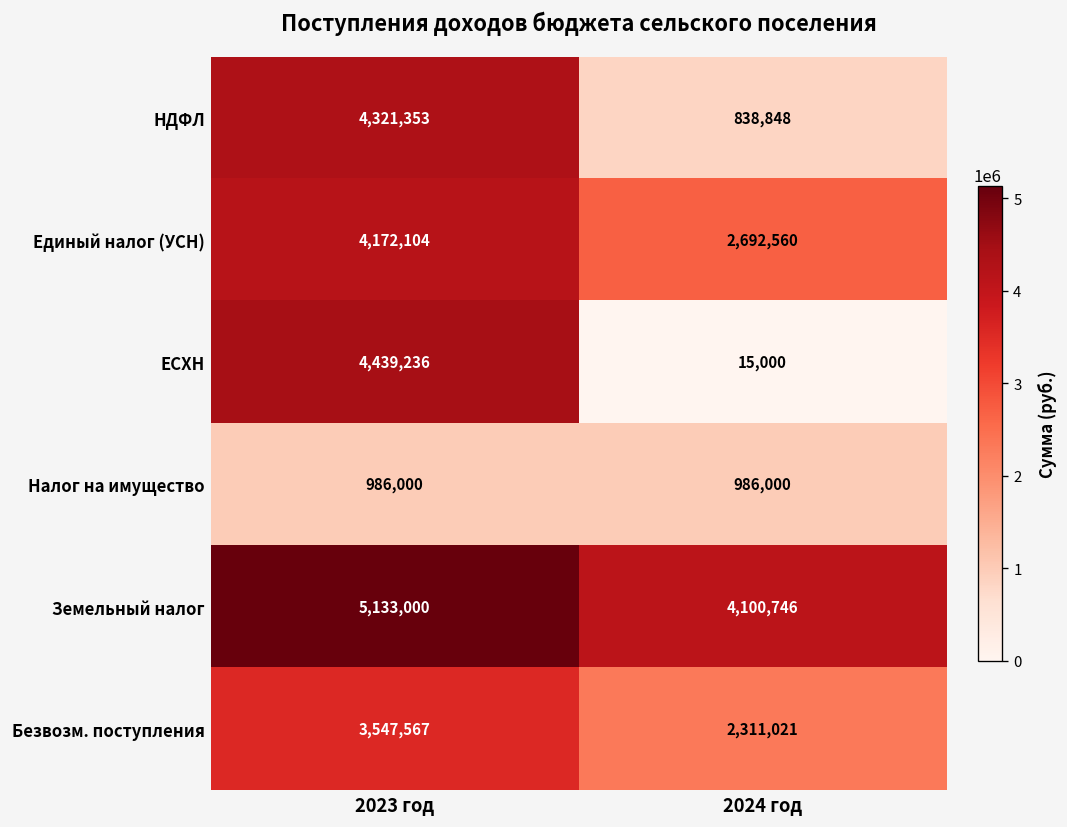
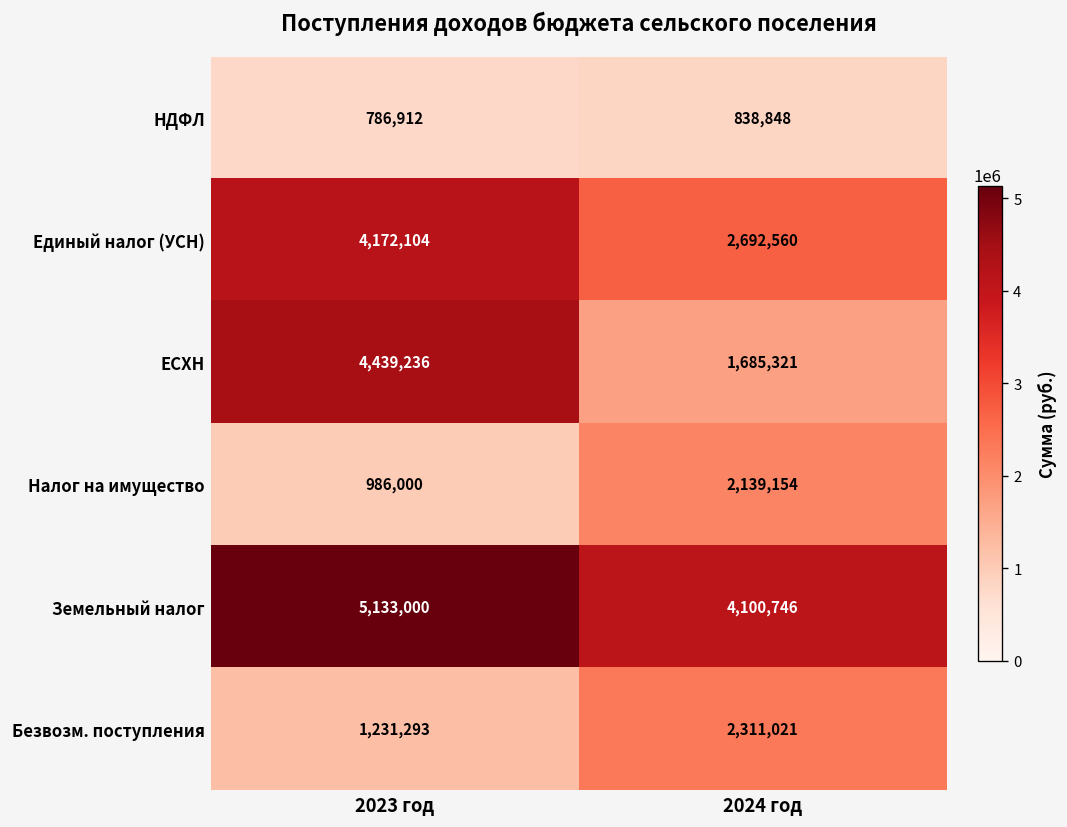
  {
    "НДФЛ": {
-     "2023 год": "4,321,353",
+     "2023 год": "786,912",
      "2024 год": "838,848"
    },
    "Единый налог (УСН)": {
      "2023 год": "4,172,104",
      "2024 год": "2,692,560"
    },
    "ЕСХН": {
      "2023 год": "4,439,236",
-     "2024 год": "15,000"
+     "2024 год": "1,685,321"
    },
    "Налог на имущество": {
      "2023 год": "986,000",
-     "2024 год": "986,000"
+     "2024 год": "2,139,154"
    },
    "Земельный налог": {
      "2023 год": "5,133,000",
      "2024 год": "4,100,746"
    },
    "Безвозм. поступления": {
-     "2023 год": "3,547,567",
+     "2023 год": "1,231,293",
      "2024 год": "2,311,021"
    }
  }
